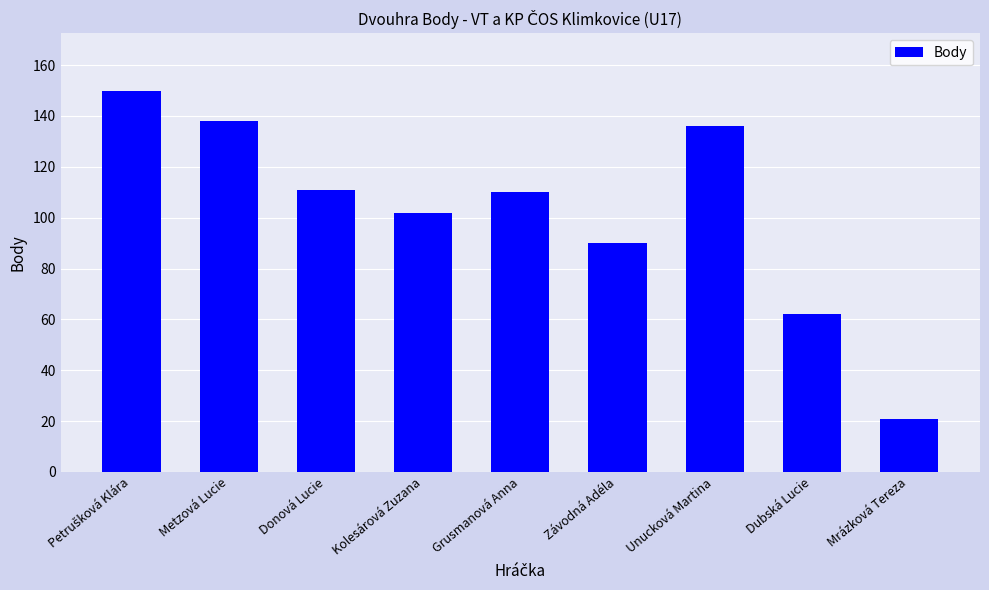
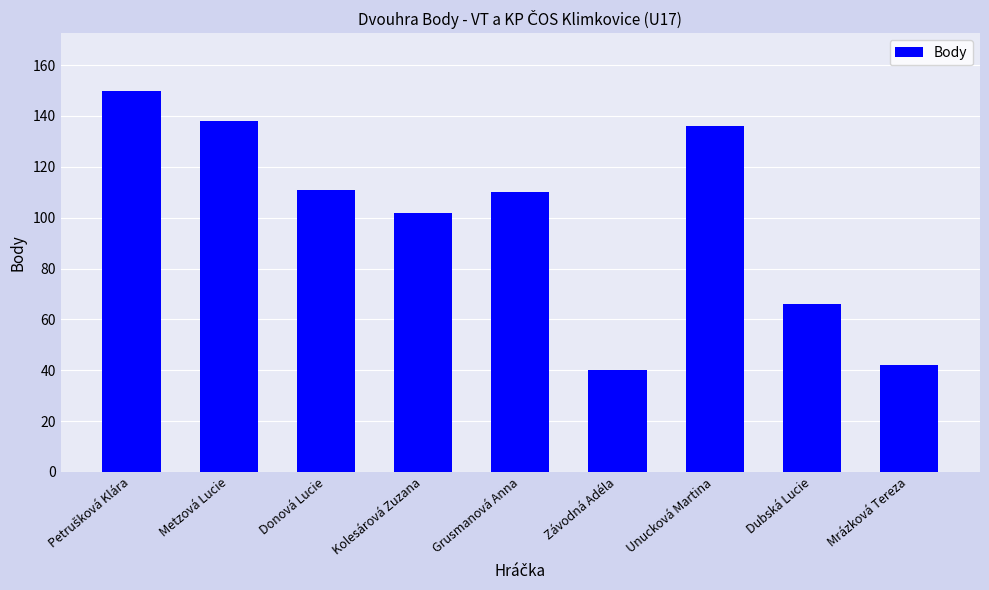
  {
    "Petrušková Klára": 150,
    "Metzová Lucie": 138,
    "Donová Lucie": 111,
    "Kolesárová Zuzana": 102,
    "Grusmanová Anna": 110,
-   "Závodná Adéla": 90,
+   "Závodná Adéla": 40,
    "Unucková Martina": 136,
-   "Dubská Lucie": 62,
-   "Mrázková Tereza": 21
+   "Dubská Lucie": 66,
+   "Mrázková Tereza": 42
  }
